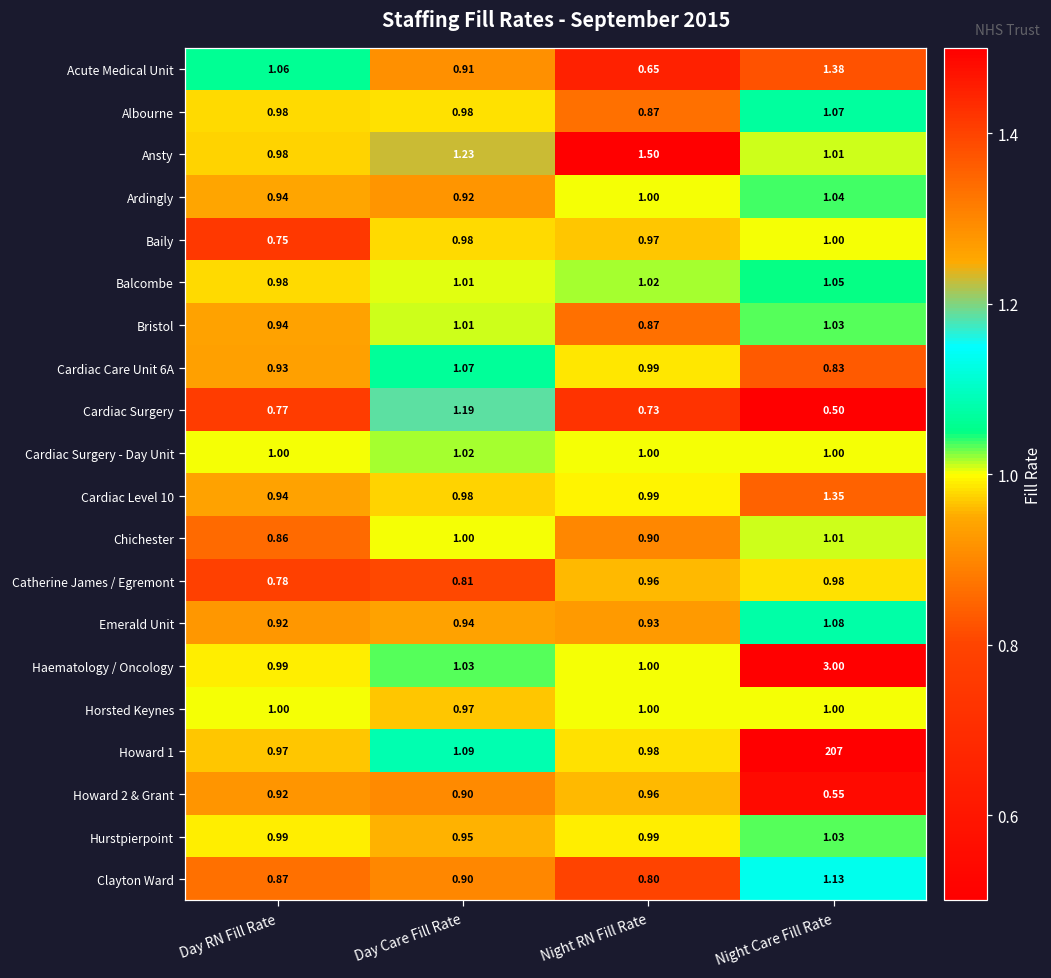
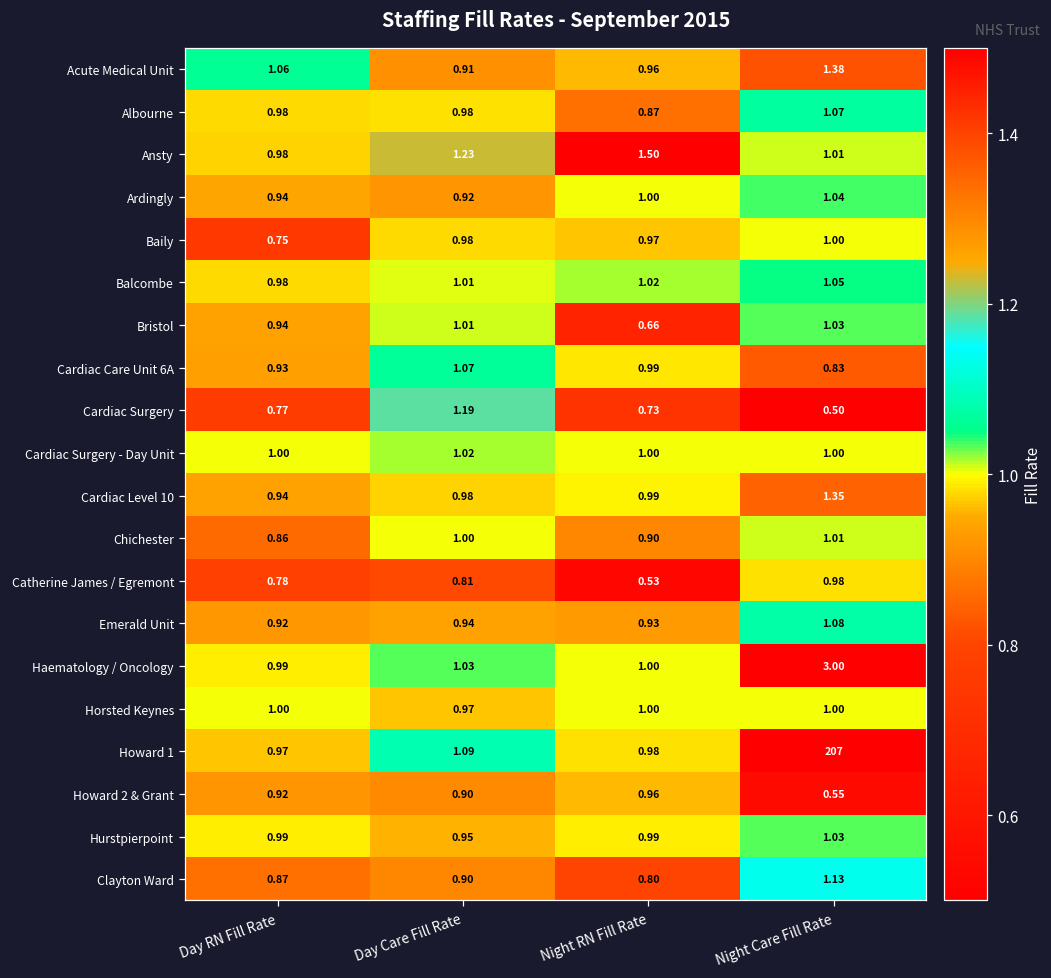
  {
    "Acute Medical Unit": {
      "Day RN Fill Rate": 1.06,
      "Day Care Fill Rate": 0.91,
-     "Night RN Fill Rate": 0.65,
+     "Night RN Fill Rate": 0.96,
      "Night Care Fill Rate": 1.38
    },
    "Albourne": {
      "Day RN Fill Rate": 0.98,
      "Day Care Fill Rate": 0.98,
      "Night RN Fill Rate": 0.87,
      "Night Care Fill Rate": 1.07
    },
    "Ansty": {
      "Day RN Fill Rate": 0.98,
      "Day Care Fill Rate": 1.23,
      "Night RN Fill Rate": 1.50,
      "Night Care Fill Rate": 1.01
    },
    "Ardingly": {
      "Day RN Fill Rate": 0.94,
      "Day Care Fill Rate": 0.92,
      "Night RN Fill Rate": 1.00,
      "Night Care Fill Rate": 1.04
    },
    "Baily": {
      "Day RN Fill Rate": 0.75,
      "Day Care Fill Rate": 0.98,
      "Night RN Fill Rate": 0.97,
      "Night Care Fill Rate": 1.00
    },
    "Balcombe": {
      "Day RN Fill Rate": 0.98,
      "Day Care Fill Rate": 1.01,
      "Night RN Fill Rate": 1.02,
      "Night Care Fill Rate": 1.05
    },
    "Bristol": {
      "Day RN Fill Rate": 0.94,
      "Day Care Fill Rate": 1.01,
-     "Night RN Fill Rate": 0.87,
+     "Night RN Fill Rate": 0.66,
      "Night Care Fill Rate": 1.03
    },
    "Cardiac Care Unit 6A": {
      "Day RN Fill Rate": 0.93,
      "Day Care Fill Rate": 1.07,
      "Night RN Fill Rate": 0.99,
      "Night Care Fill Rate": 0.83
    },
    "Cardiac Surgery": {
      "Day RN Fill Rate": 0.77,
      "Day Care Fill Rate": 1.19,
      "Night RN Fill Rate": 0.73,
      "Night Care Fill Rate": 0.50
    },
    "Cardiac Surgery - Day Unit": {
      "Day RN Fill Rate": 1.00,
      "Day Care Fill Rate": 1.02,
      "Night RN Fill Rate": 1.00,
      "Night Care Fill Rate": 1.00
    },
    "Cardiac Level 10": {
      "Day RN Fill Rate": 0.94,
      "Day Care Fill Rate": 0.98,
      "Night RN Fill Rate": 0.99,
      "Night Care Fill Rate": 1.35
    },
    "Chichester": {
      "Day RN Fill Rate": 0.86,
      "Day Care Fill Rate": 1.00,
      "Night RN Fill Rate": 0.90,
      "Night Care Fill Rate": 1.01
    },
    "Catherine James / Egremont": {
      "Day RN Fill Rate": 0.78,
      "Day Care Fill Rate": 0.81,
-     "Night RN Fill Rate": 0.96,
+     "Night RN Fill Rate": 0.53,
      "Night Care Fill Rate": 0.98
    },
    "Emerald Unit": {
      "Day RN Fill Rate": 0.92,
      "Day Care Fill Rate": 0.94,
      "Night RN Fill Rate": 0.93,
      "Night Care Fill Rate": 1.08
    },
    "Haematology / Oncology": {
      "Day RN Fill Rate": 0.99,
      "Day Care Fill Rate": 1.03,
      "Night RN Fill Rate": 1.00,
      "Night Care Fill Rate": 3.00
    },
    "Horsted Keynes": {
      "Day RN Fill Rate": 1.00,
      "Day Care Fill Rate": 0.97,
      "Night RN Fill Rate": 1.00,
      "Night Care Fill Rate": 1.00
    },
    "Howard 1": {
      "Day RN Fill Rate": 0.97,
      "Day Care Fill Rate": 1.09,
      "Night RN Fill Rate": 0.98,
      "Night Care Fill Rate": 207
    },
    "Howard 2 & Grant": {
      "Day RN Fill Rate": 0.92,
      "Day Care Fill Rate": 0.90,
      "Night RN Fill Rate": 0.96,
      "Night Care Fill Rate": 0.55
    },
    "Hurstpierpoint": {
      "Day RN Fill Rate": 0.99,
      "Day Care Fill Rate": 0.95,
      "Night RN Fill Rate": 0.99,
      "Night Care Fill Rate": 1.03
    },
    "Clayton Ward": {
      "Day RN Fill Rate": 0.87,
      "Day Care Fill Rate": 0.90,
      "Night RN Fill Rate": 0.80,
      "Night Care Fill Rate": 1.13
    }
  }
